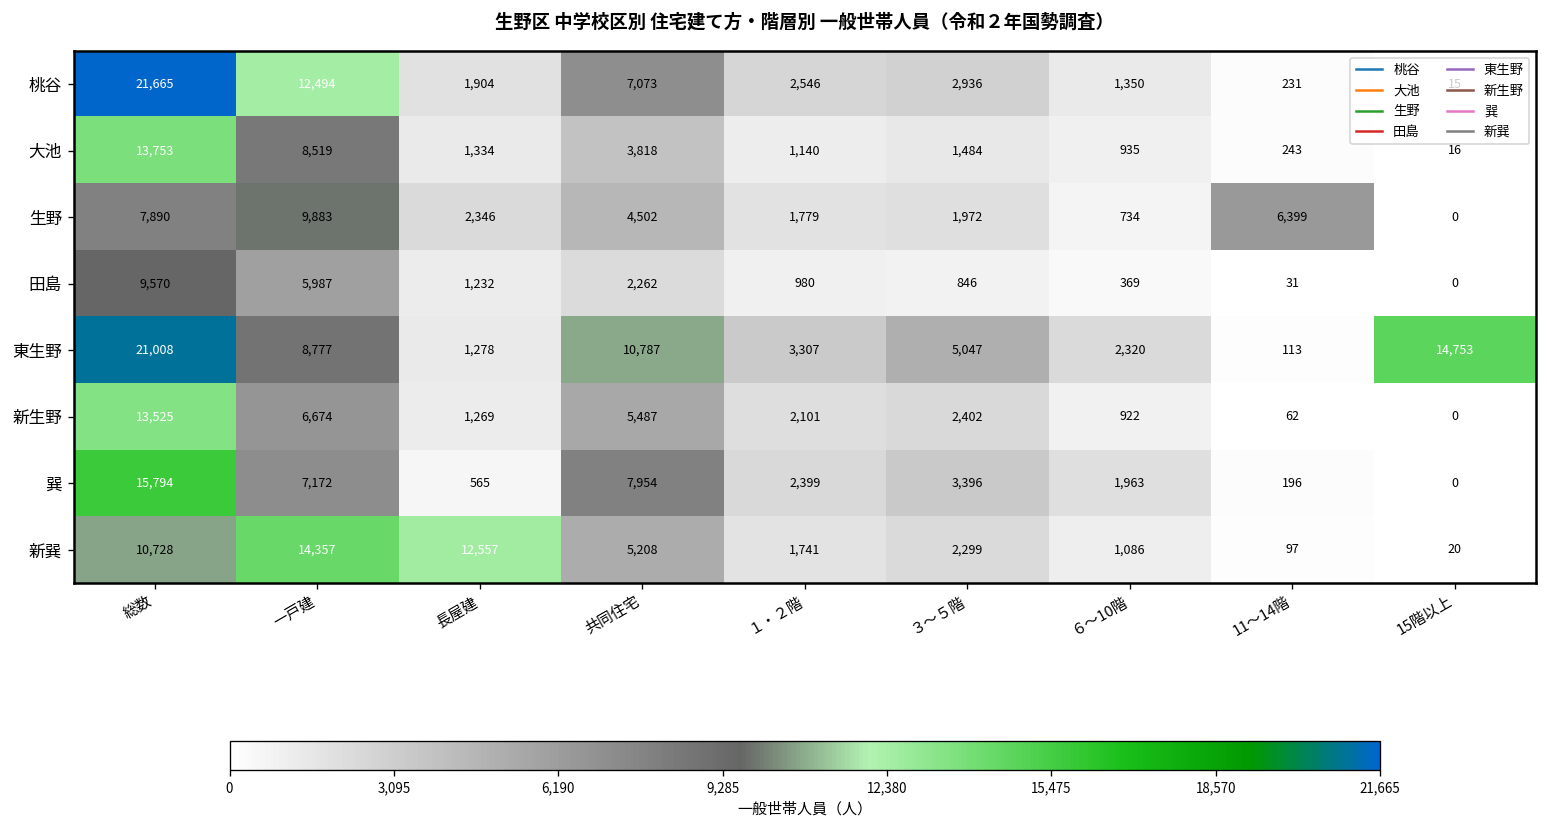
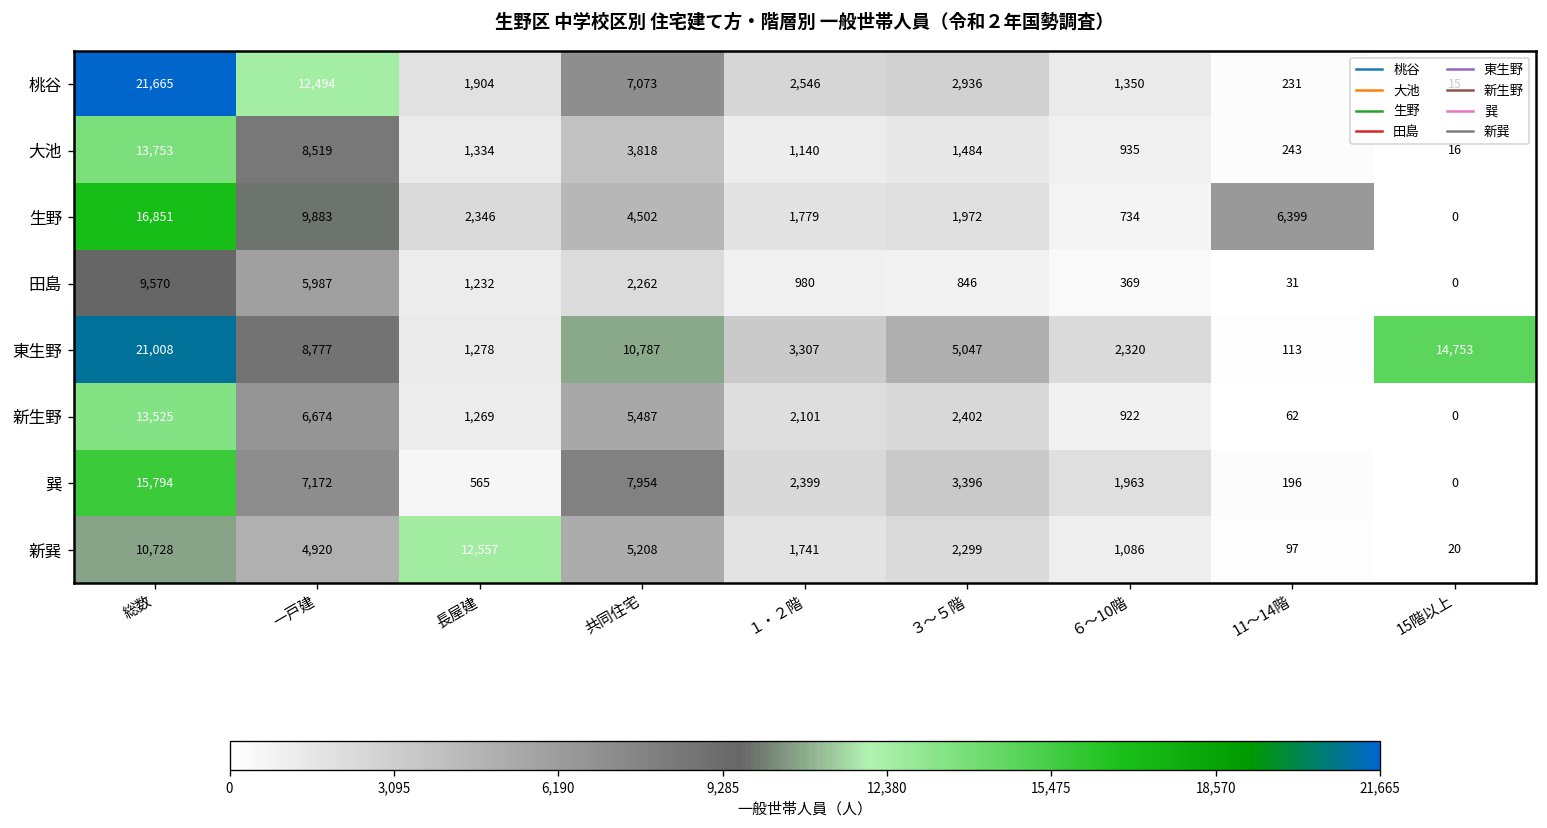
  {
    "桃谷": {
      "総数": "21,665",
      "一戸建": "12,494",
      "長屋建": "1,904",
      "共同住宅": "7,073",
      "１・２階": "2,546",
      "３～５階": "2,936",
      "６～10階": "1,350",
      "11～14階": "231"
    },
    "大池": {
      "総数": "13,753",
      "一戸建": "8,519",
      "長屋建": "1,334",
      "共同住宅": "3,818",
      "１・２階": "1,140",
      "３～５階": "1,484",
      "６～10階": "935",
      "11～14階": "243",
      "15階以上": "16"
    },
    "生野": {
-     "総数": "7,890",
+     "総数": "16,851",
      "一戸建": "9,883",
      "長屋建": "2,346",
      "共同住宅": "4,502",
      "１・２階": "1,779",
      "３～５階": "1,972",
      "６～10階": "734",
      "11～14階": "6,399",
      "15階以上": "0"
    },
    "田島": {
      "総数": "9,570",
      "一戸建": "5,987",
      "長屋建": "1,232",
      "共同住宅": "2,262",
      "１・２階": "980",
      "３～５階": "846",
      "６～10階": "369",
      "11～14階": "31",
      "15階以上": "0"
    },
    "東生野": {
      "総数": "21,008",
      "一戸建": "8,777",
      "長屋建": "1,278",
      "共同住宅": "10,787",
      "１・２階": "3,307",
      "３～５階": "5,047",
      "６～10階": "2,320",
      "11～14階": "113",
      "15階以上": "14,753"
    },
    "新生野": {
      "総数": "13,525",
      "一戸建": "6,674",
      "長屋建": "1,269",
      "共同住宅": "5,487",
      "１・２階": "2,101",
      "３～５階": "2,402",
      "６～10階": "922",
      "11～14階": "62",
      "15階以上": "0"
    },
    "巽": {
      "総数": "15,794",
      "一戸建": "7,172",
      "長屋建": "565",
      "共同住宅": "7,954",
      "１・２階": "2,399",
      "３～５階": "3,396",
      "６～10階": "1,963",
      "11～14階": "196",
      "15階以上": "0"
    },
    "新巽": {
      "総数": "10,728",
-     "一戸建": "14,357",
+     "一戸建": "4,920",
      "長屋建": "12,557",
      "共同住宅": "5,208",
      "１・２階": "1,741",
      "３～５階": "2,299",
      "６～10階": "1,086",
      "11～14階": "97",
      "15階以上": "20"
    }
  }
